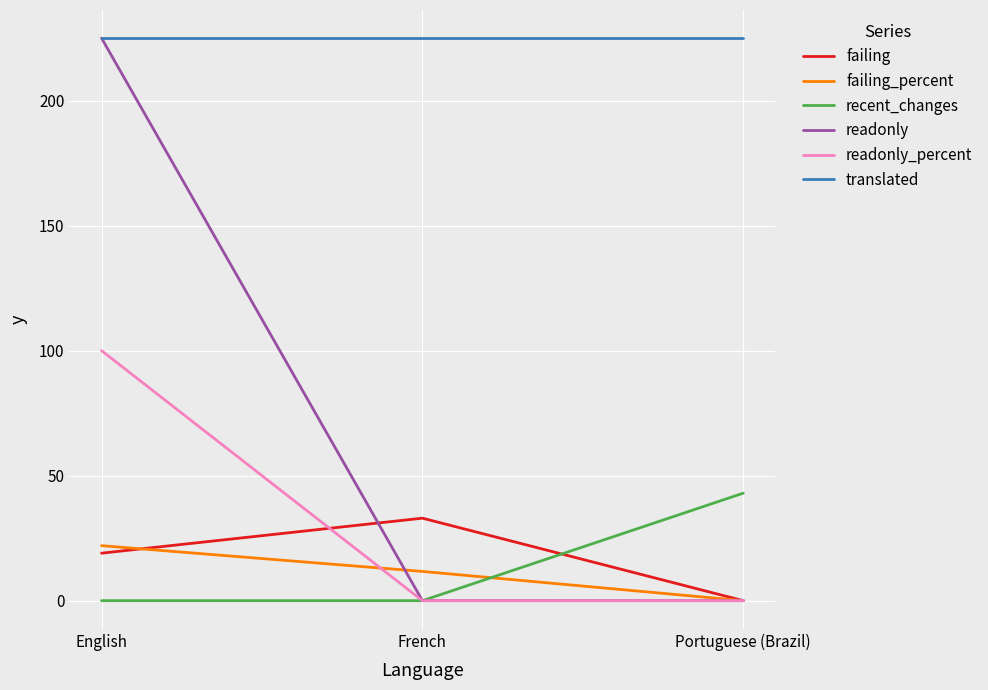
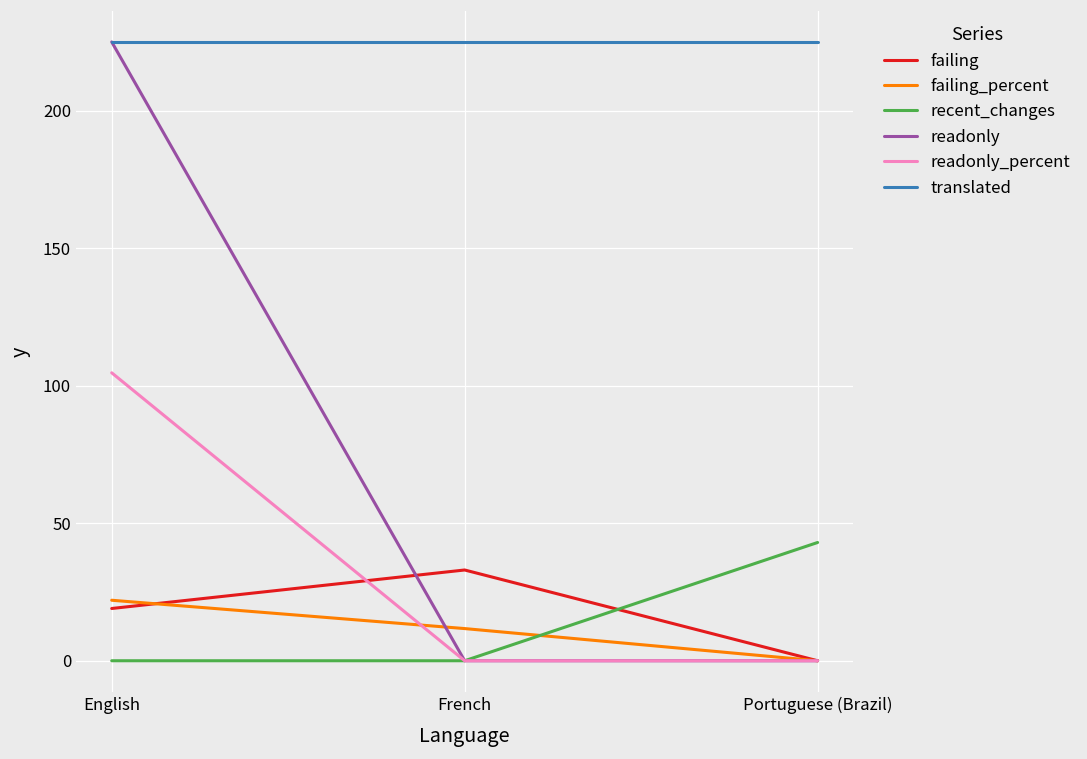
  {
    "failing": {
      "English": 19,
      "French": 33
    },
    "failing_percent": {
      "English": 22,
      "French": 12
    },
    "recent_changes": {
      "English": 0,
      "Portuguese (Brazil)": 43
    },
    "readonly_percent": {
-     "English": 100
+     "English": 105
    },
    "translated": {
      "French": 225,
      "Portuguese (Brazil)": 225
    }
  }
